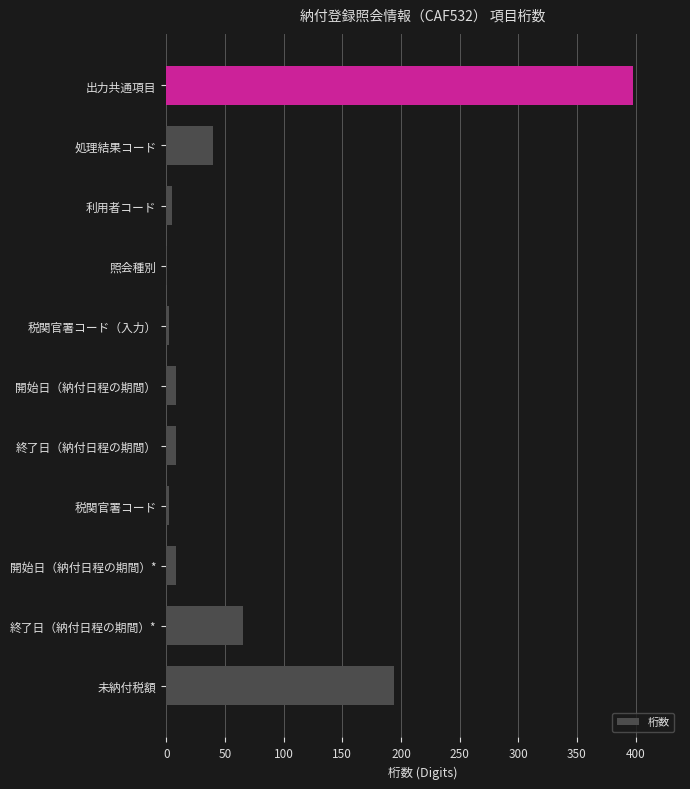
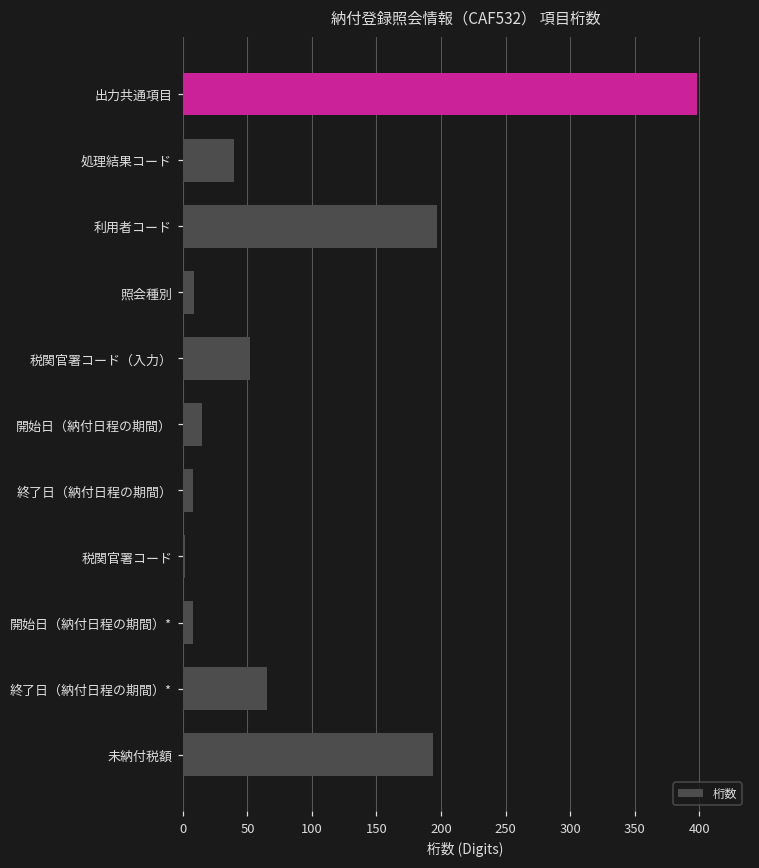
  {
    "出力共通項目": 398,
    "処理結果コード": 40,
-   "利用者コード": 5,
-   "照会種別": 1,
-   "税関官署コード（入力）": 2,
-   "開始日（納付日程の期間）": 8,
+   "利用者コード": 197,
+   "照会種別": 9,
+   "税関官署コード（入力）": 52,
+   "開始日（納付日程の期間）": 15,
    "終了日（納付日程の期間）": 8,
    "開始日（納付日程の期間）*": 8,
    "終了日（納付日程の期間）*": 65,
    "未納付税額": 194
  }
